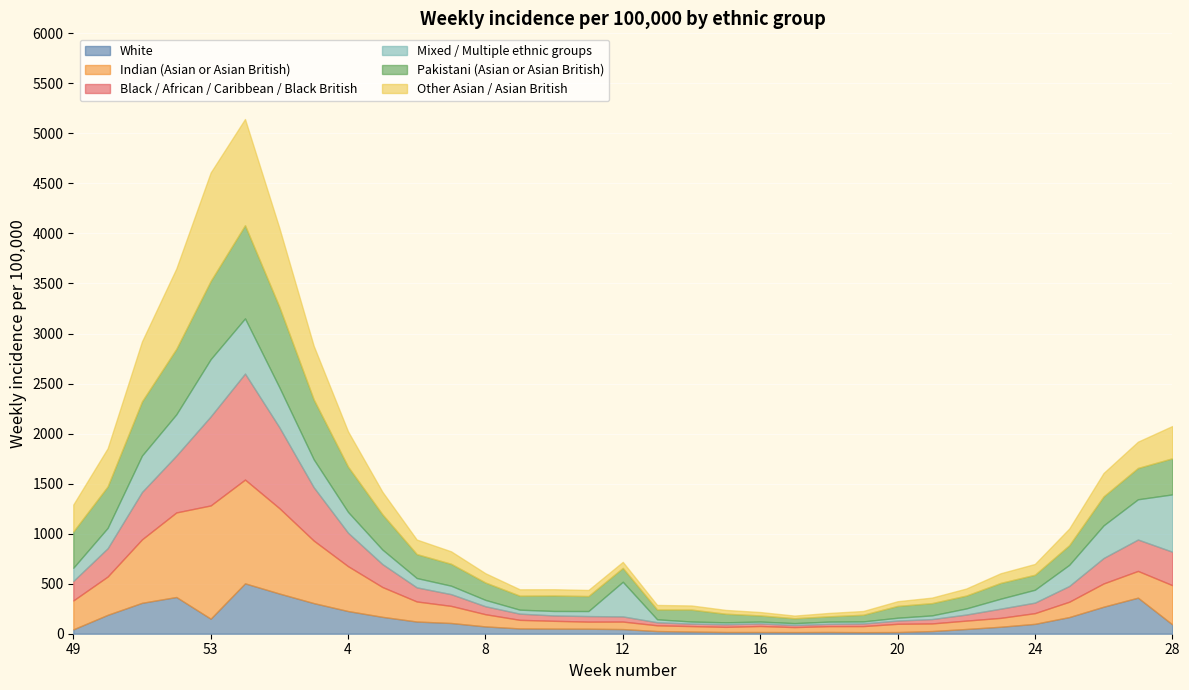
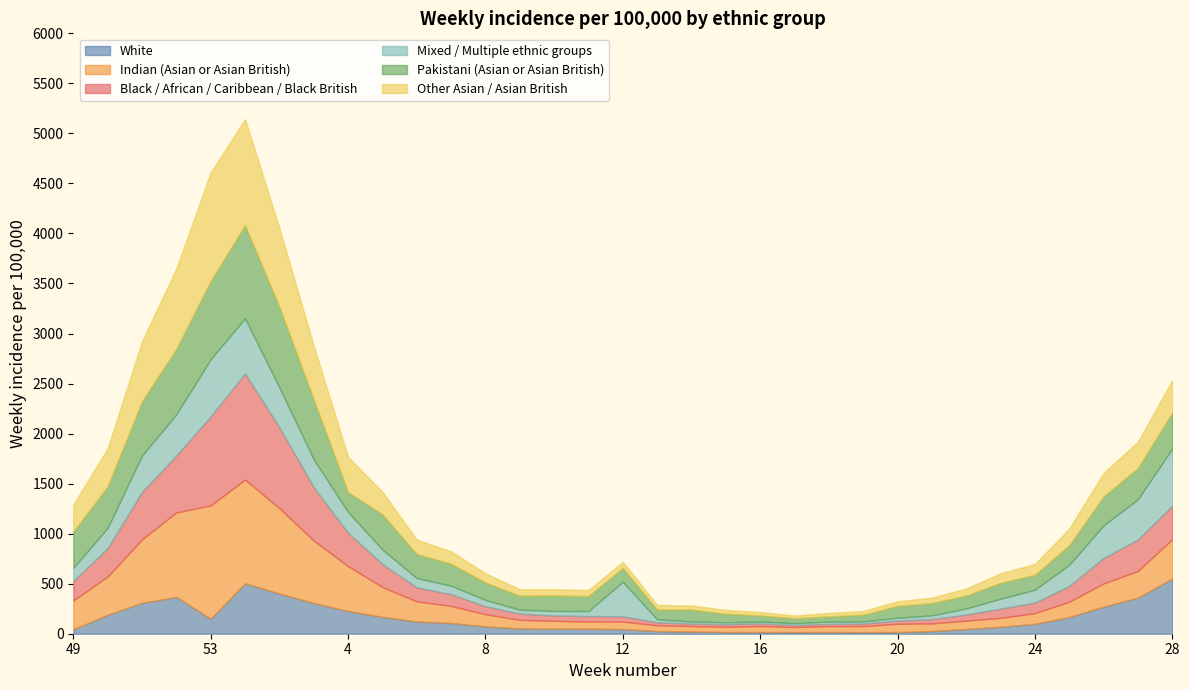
  {
    "White": {
      "49": 40,
      "53": 150,
      "4": 230,
      "8": 70,
      "12": 50,
      "24": 100,
-     "28": 90
+     "28": 550
    },
    "Black / African / Caribbean / Black British": {
      "49": 190,
      "53": 890,
      "4": 330,
      "8": 80,
      "12": 50,
      "20": 30,
      "24": 110,
      "28": 330
    },
    "Mixed / Multiple ethnic groups": {
      "49": 130,
      "53": 570,
      "4": 210,
      "8": 60,
      "12": 350,
      "20": 30,
      "24": 130,
      "28": 570
    },
    "Pakistani (Asian or Asian British)": {
      "49": 360,
      "53": 780,
-     "4": 450,
+     "4": 200,
      "8": 170,
      "12": 140,
      "16": 60,
      "20": 120,
      "24": 150,
      "28": 360
    }
  }
